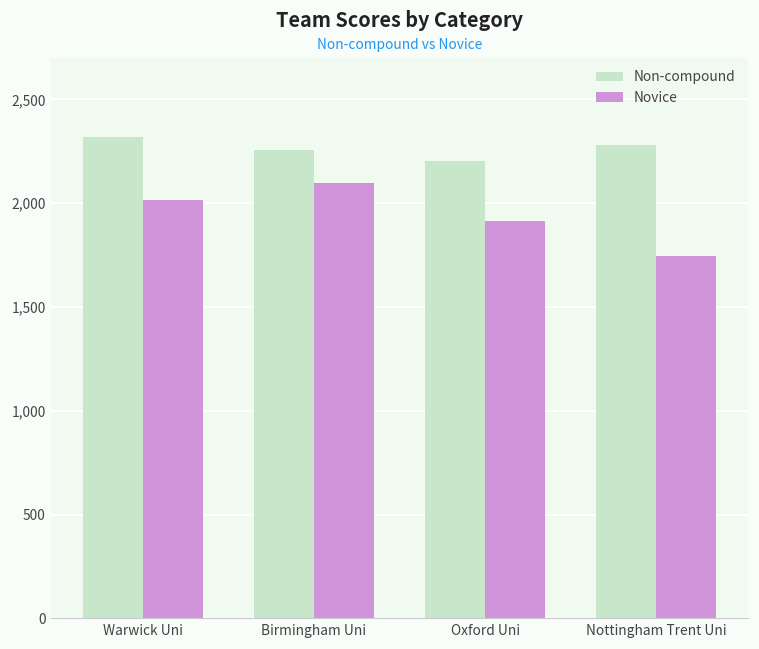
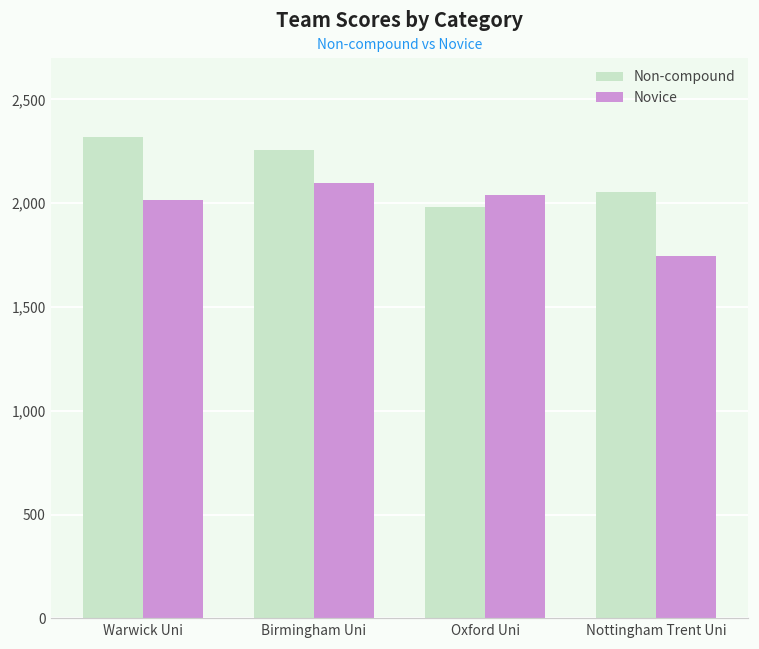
  {
    "Non-compound": {
      "Warwick Uni": "2,320",
      "Birmingham Uni": "2,260",
-     "Oxford Uni": "2,200",
-     "Nottingham Trent Uni": "2,280"
+     "Oxford Uni": "1,980",
+     "Nottingham Trent Uni": "2,050"
    },
    "Novice": {
      "Warwick Uni": "2,020",
      "Birmingham Uni": "2,100",
-     "Oxford Uni": "1,920",
+     "Oxford Uni": "2,040",
      "Nottingham Trent Uni": "1,750"
    }
  }
